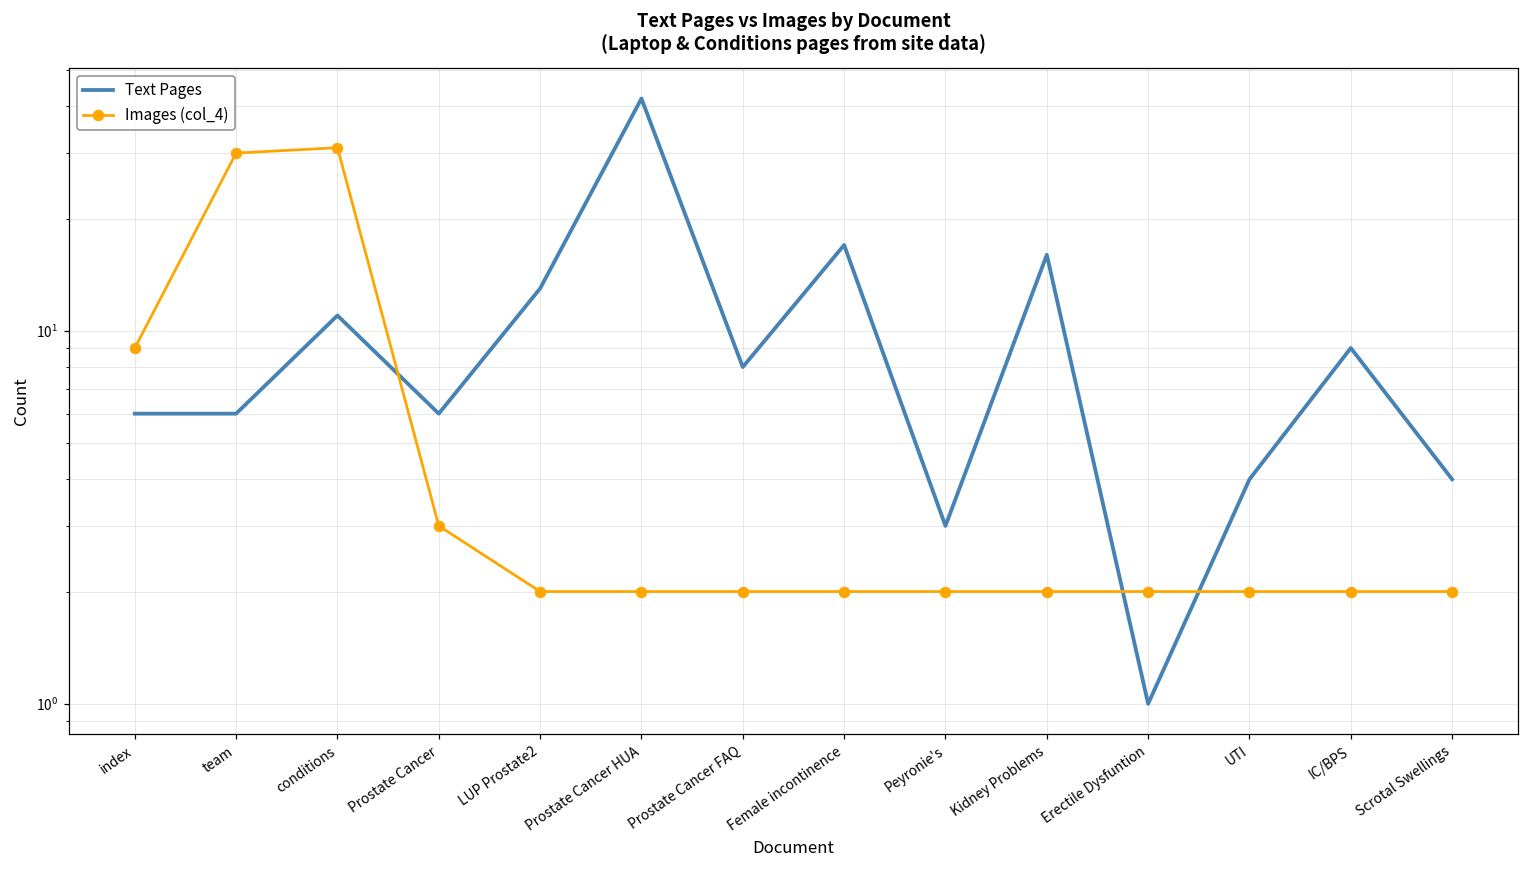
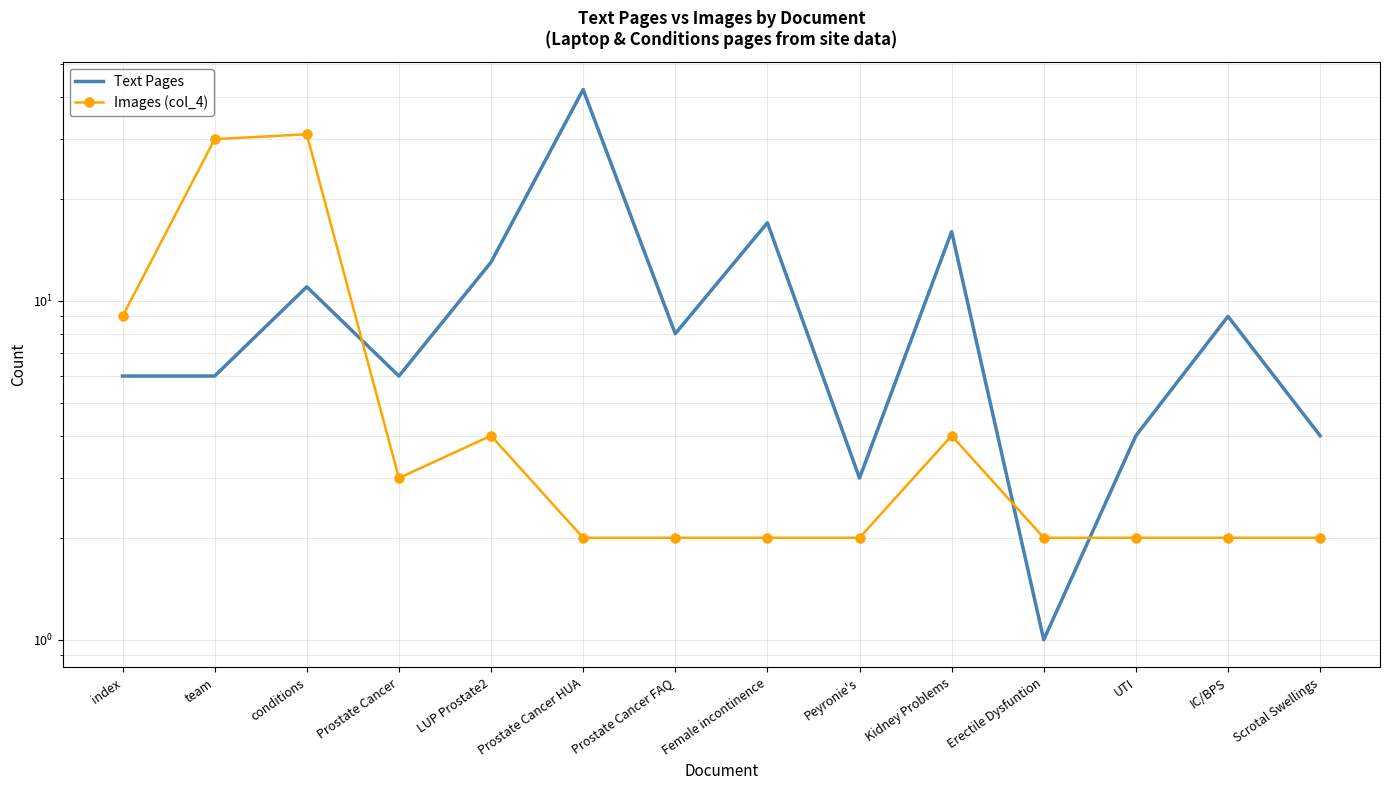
  {
    "Text Pages": {
      "index": 6,
      "team": 6,
      "conditions": 11,
      "Prostate Cancer": 6,
      "LUP Prostate2": 13,
      "Prostate Cancer HUA": 42,
      "Prostate Cancer FAQ": 8,
      "Female incontinence": 17,
      "Peyronie's": 3,
      "Kidney Problems": 16,
      "Erectile Dysfuntion": 1,
      "UTI": 4,
      "IC/BPS": 9,
      "Scrotal Swellings": 4
    },
    "Images (col_4)": {
      "index": 9,
      "team": 30,
      "conditions": 31,
      "Prostate Cancer": 3,
-     "LUP Prostate2": 2,
+     "LUP Prostate2": 4,
      "Prostate Cancer HUA": 2,
      "Prostate Cancer FAQ": 2,
      "Female incontinence": 2,
      "Peyronie's": 2,
-     "Kidney Problems": 2,
+     "Kidney Problems": 4,
      "Erectile Dysfuntion": 2,
      "UTI": 2,
      "IC/BPS": 2,
      "Scrotal Swellings": 2
    }
  }
